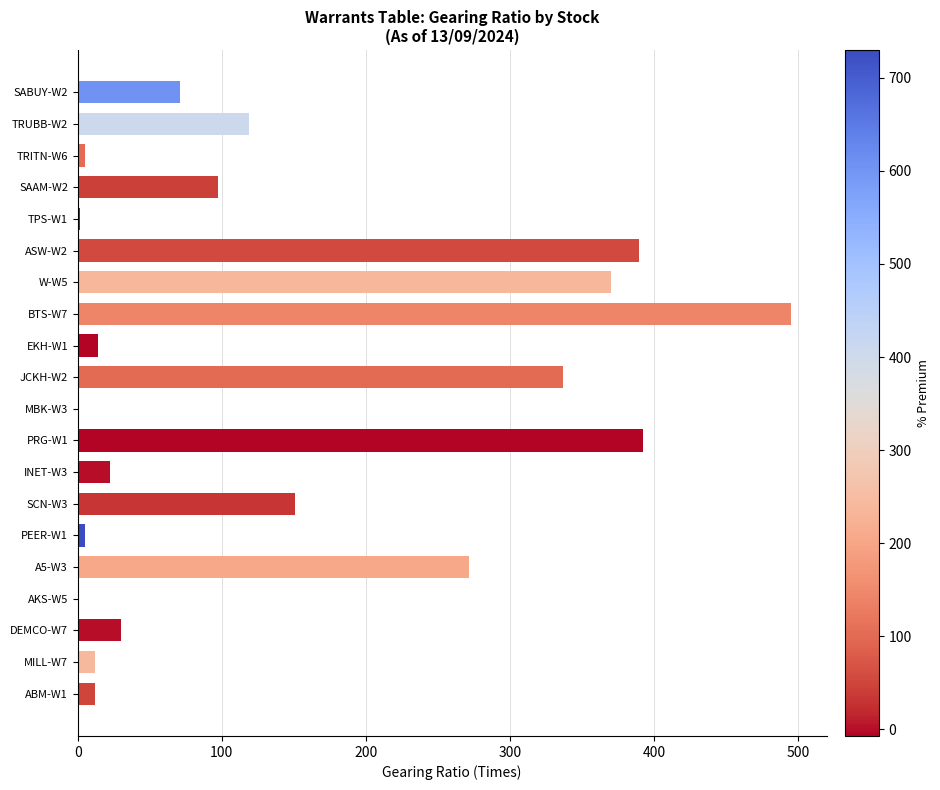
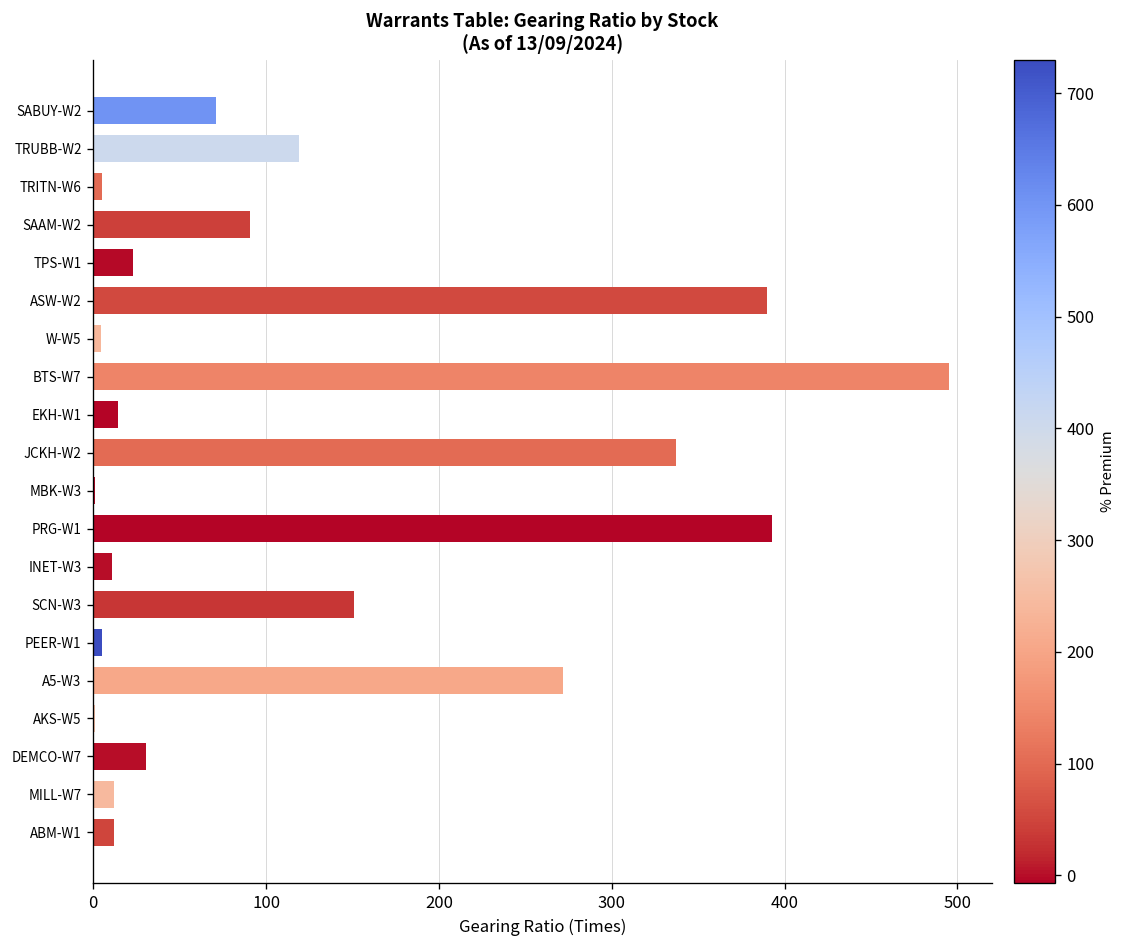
  {
    "SABUY-W2": 71,
    "TRUBB-W2": 119,
    "TRITN-W6": 5,
-   "SAAM-W2": 97,
-   "TPS-W1": 2,
+   "SAAM-W2": 91,
+   "TPS-W1": 23,
    "ASW-W2": 390,
-   "W-W5": 371,
+   "W-W5": 4,
    "BTS-W7": 495,
    "EKH-W1": 14,
    "JCKH-W2": 337,
    "PRG-W1": 393,
-   "INET-W3": 22,
+   "INET-W3": 11,
    "SCN-W3": 151,
    "PEER-W1": 5,
    "A5-W3": 272,
    "DEMCO-W7": 30,
    "MILL-W7": 12,
    "ABM-W1": 12
  }
